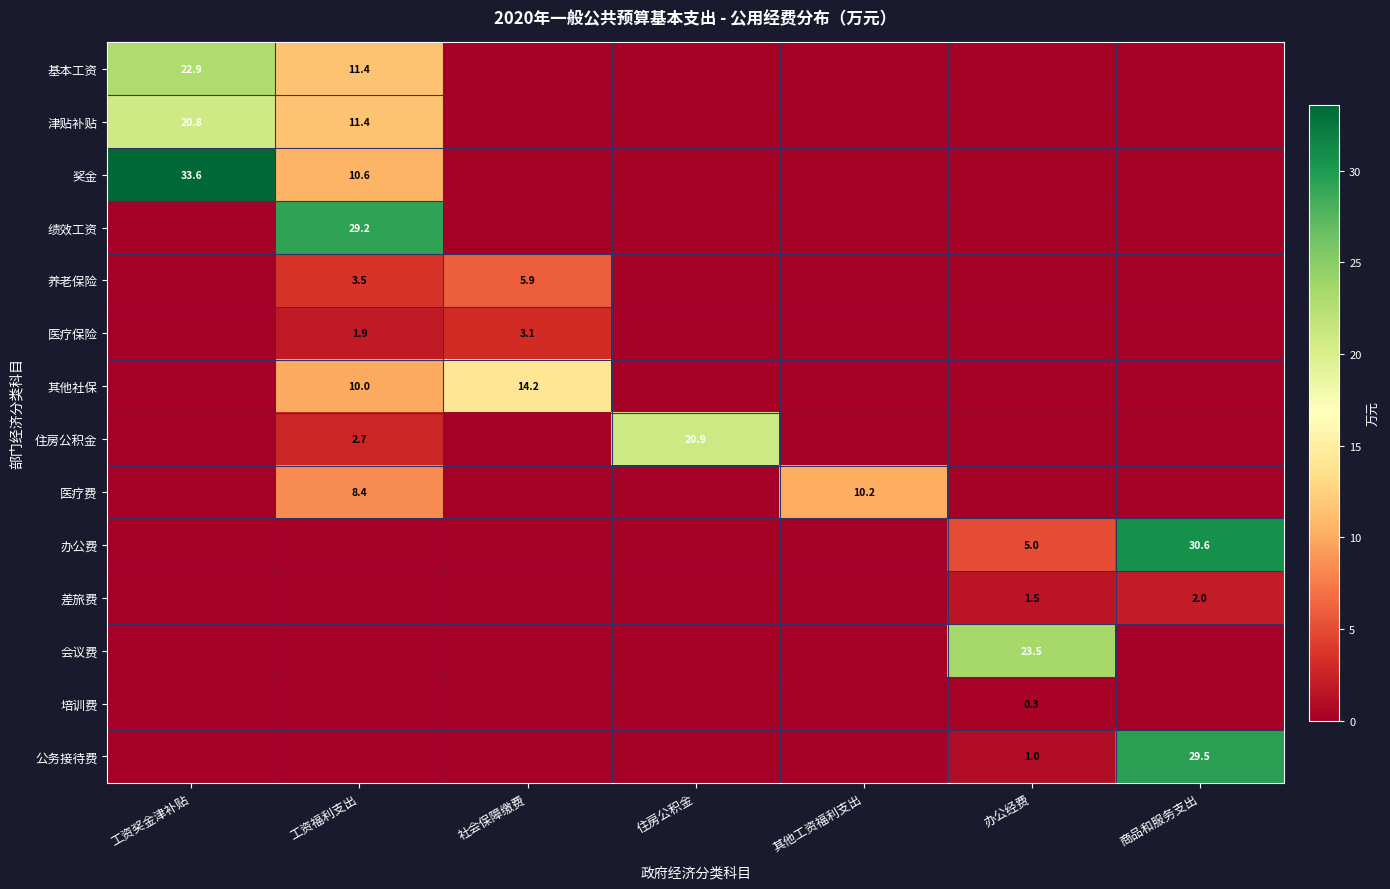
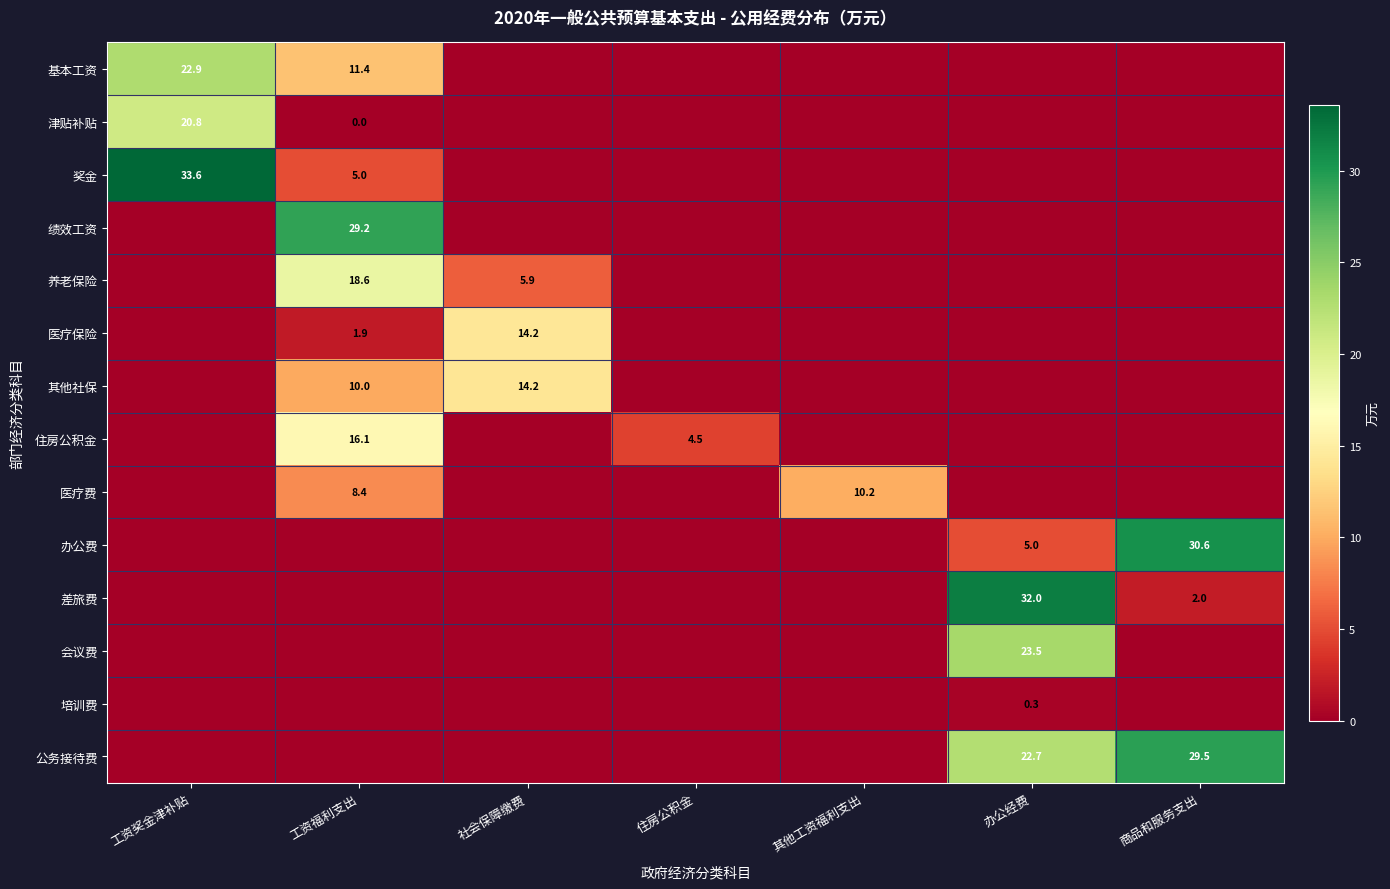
  {
    "基本工资": {
      "工资奖金津补贴": 22.9,
      "工资福利支出": 11.4
    },
    "津贴补贴": {
      "工资奖金津补贴": 20.8,
-     "工资福利支出": 11.4
+     "工资福利支出": 0.0
    },
    "奖金": {
      "工资奖金津补贴": 33.6,
-     "工资福利支出": 10.6
+     "工资福利支出": 5.0
    },
    "绩效工资": {
      "工资福利支出": 29.2
    },
    "养老保险": {
-     "工资福利支出": 3.5,
+     "工资福利支出": 18.6,
      "社会保障缴费": 5.9
    },
    "医疗保险": {
      "工资福利支出": 1.9,
-     "社会保障缴费": 3.1
+     "社会保障缴费": 14.2
    },
    "其他社保": {
      "工资福利支出": 10.0,
      "社会保障缴费": 14.2
    },
    "住房公积金": {
-     "工资福利支出": 2.7,
-     "住房公积金": 20.9
+     "工资福利支出": 16.1,
+     "住房公积金": 4.5
    },
    "医疗费": {
      "工资福利支出": 8.4,
      "其他工资福利支出": 10.2
    },
    "办公费": {
      "办公经费": 5.0,
      "商品和服务支出": 30.6
    },
    "差旅费": {
-     "办公经费": 1.5,
+     "办公经费": 32.0,
      "商品和服务支出": 2.0
    },
    "会议费": {
      "办公经费": 23.5
    },
    "培训费": {
      "办公经费": 0.3
    },
    "公务接待费": {
-     "办公经费": 1.0,
+     "办公经费": 22.7,
      "商品和服务支出": 29.5
    }
  }
